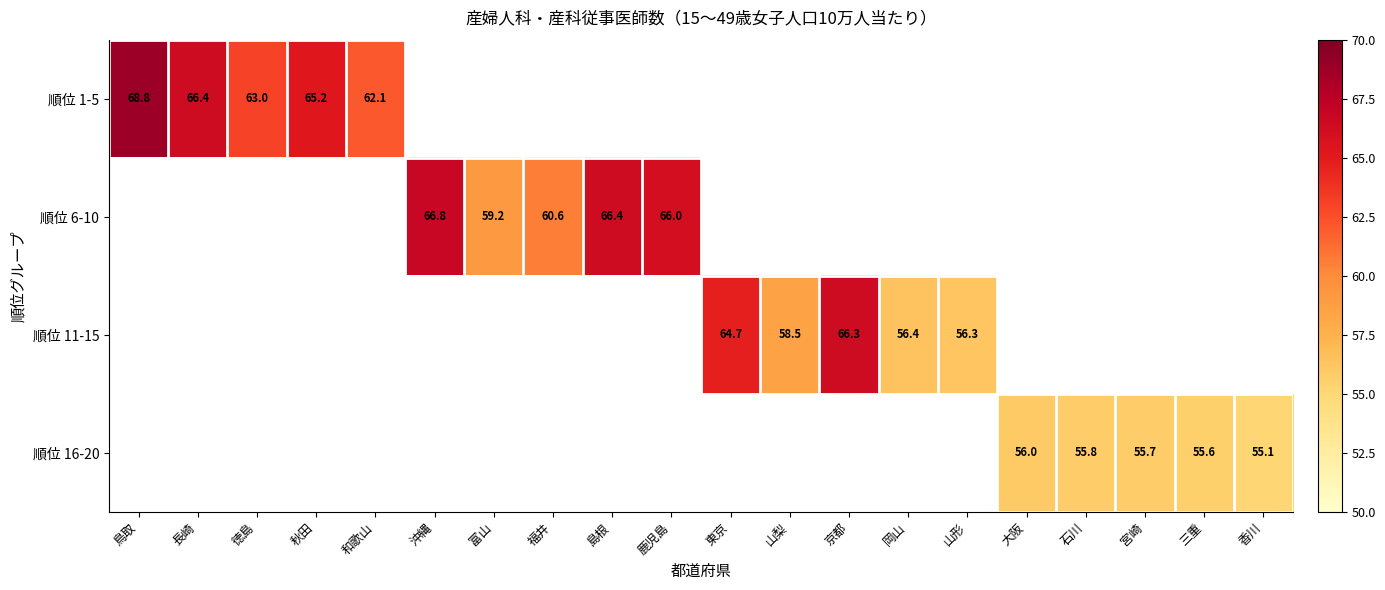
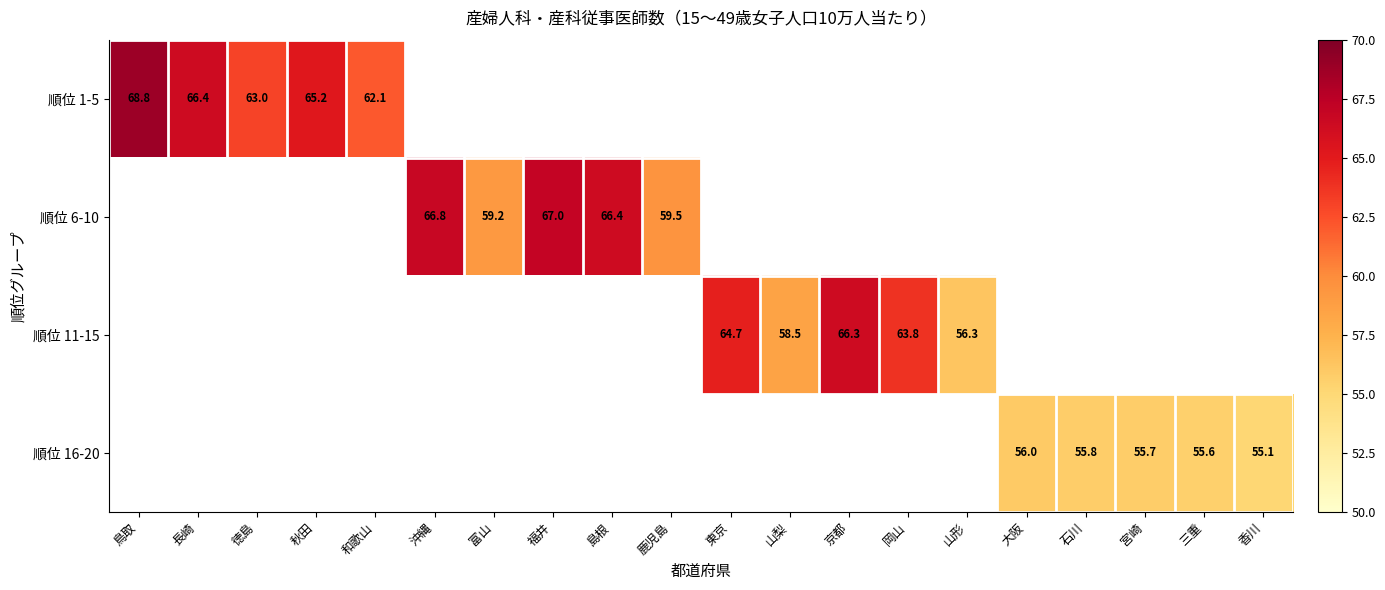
  {
    "順位 1-5": {
      "鳥取": 68.8,
      "長崎": 66.4,
      "徳島": 63.0,
      "秋田": 65.2,
      "和歌山": 62.1
    },
    "順位 6-10": {
      "沖縄": 66.8,
      "富山": 59.2,
-     "福井": 60.6,
+     "福井": 67.0,
      "島根": 66.4,
-     "鹿児島": 66.0
+     "鹿児島": 59.5
    },
    "順位 11-15": {
      "東京": 64.7,
      "山梨": 58.5,
      "京都": 66.3,
-     "岡山": 56.4,
+     "岡山": 63.8,
      "山形": 56.3
    },
    "順位 16-20": {
      "大阪": 56.0,
      "石川": 55.8,
      "宮崎": 55.7,
      "三重": 55.6,
      "香川": 55.1
    }
  }
